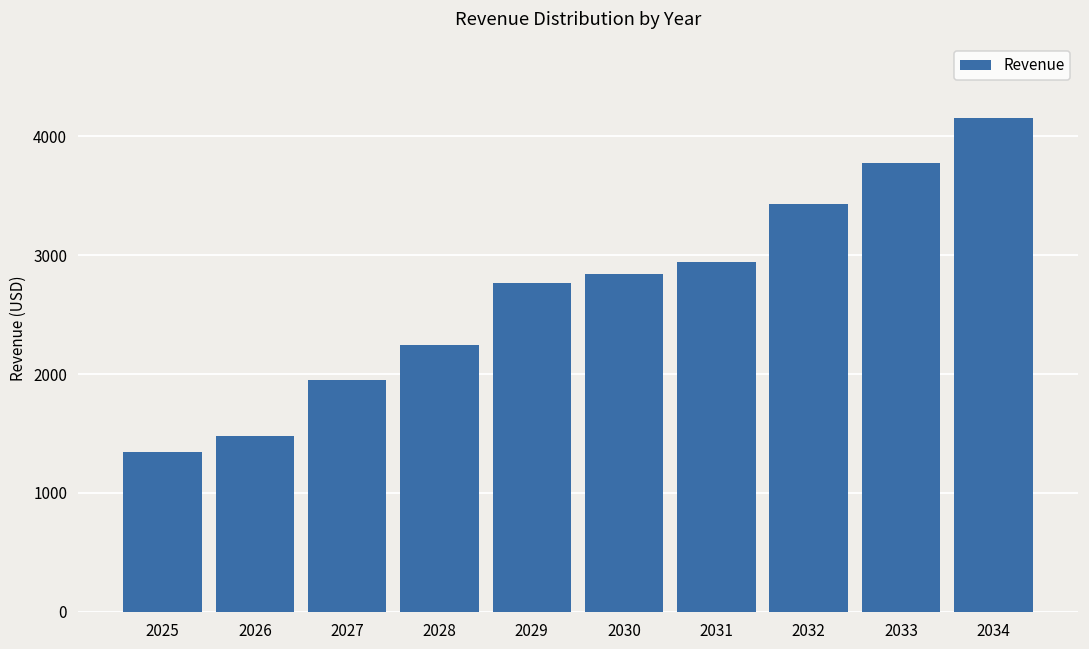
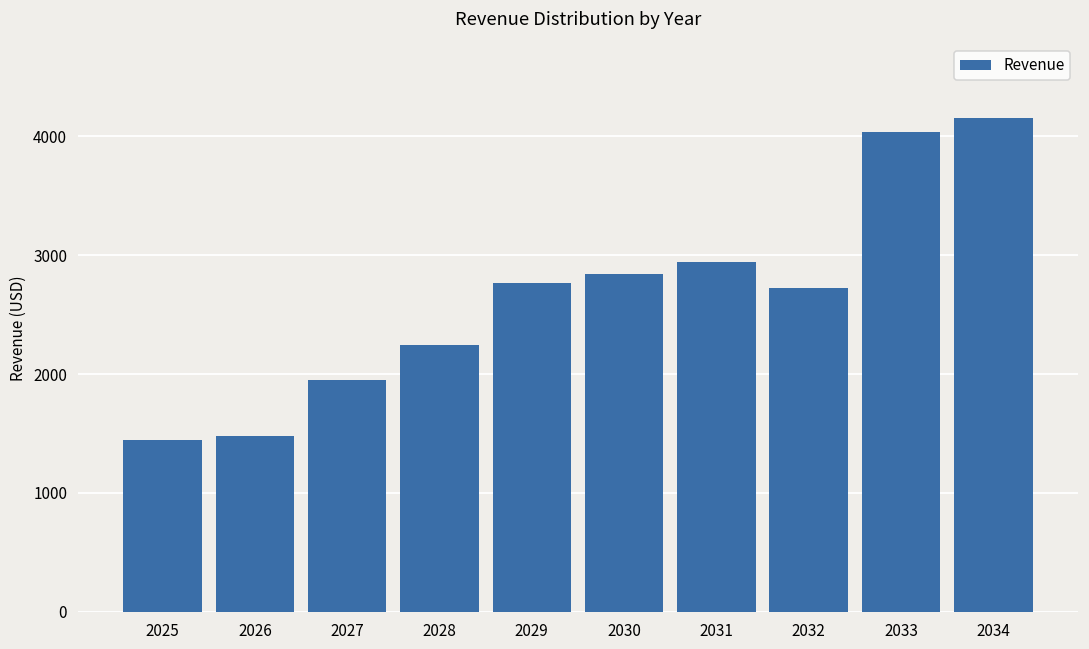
  {
-   "2025": 1340,
+   "2025": 1450,
    "2026": 1480,
    "2027": 1950,
    "2028": 2240,
    "2029": 2770,
    "2030": 2840,
    "2031": 2940,
-   "2032": 3430,
-   "2033": 3780,
+   "2032": 2720,
+   "2033": 4030,
    "2034": 4160
  }
